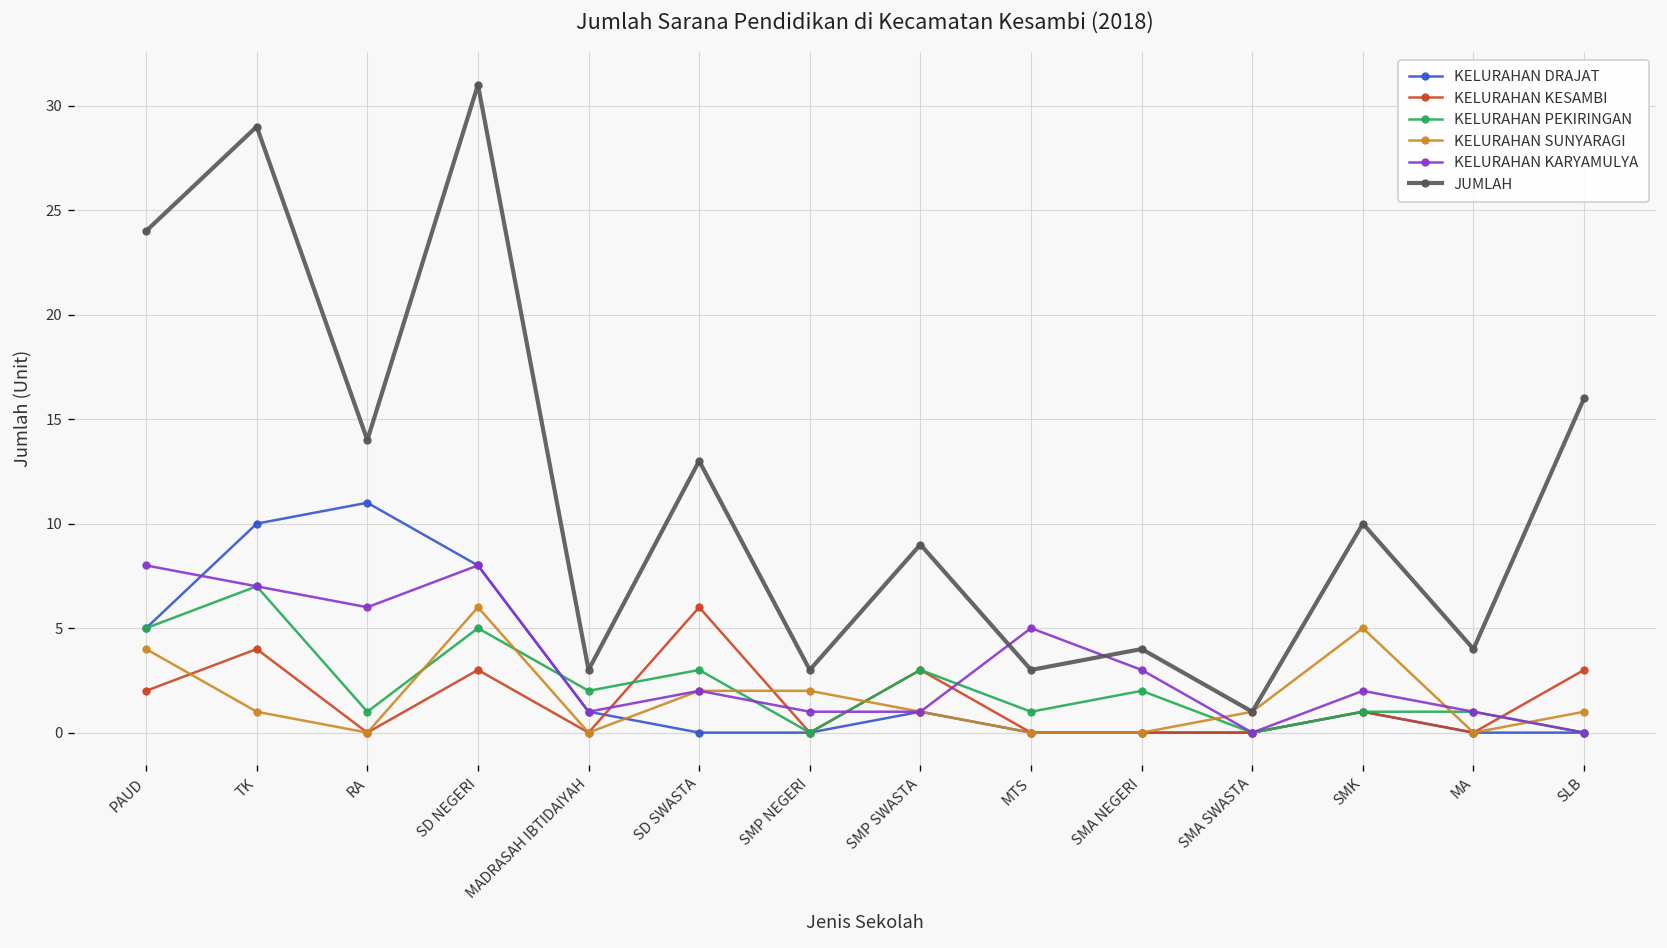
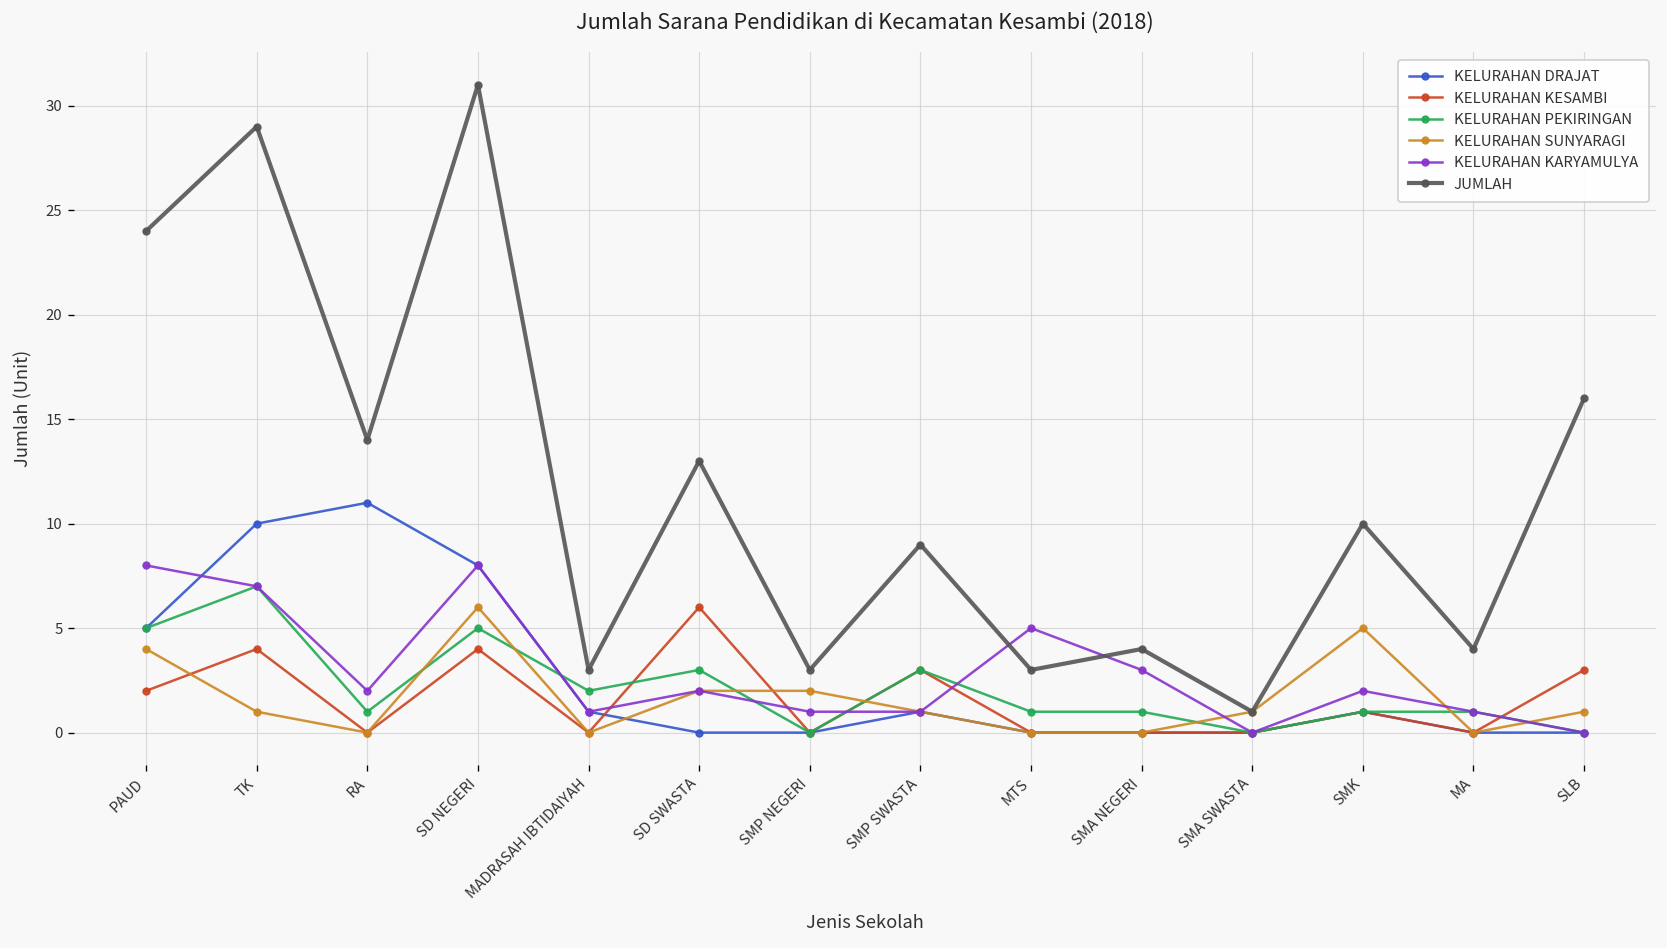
  {
    "KELURAHAN DRAJAT": {
      "TK": 10,
      "RA": 11,
      "SD SWASTA": 0
    },
    "KELURAHAN KESAMBI": {
      "PAUD": 2,
      "TK": 4,
-     "SD NEGERI": 3,
+     "SD NEGERI": 4,
      "SD SWASTA": 6,
      "SLB": 3
    },
    "KELURAHAN PEKIRINGAN": {
      "RA": 1,
      "SD NEGERI": 5,
      "MADRASAH IBTIDAIYAH": 2,
      "SD SWASTA": 3,
      "MTS": 1,
-     "SMA NEGERI": 2
+     "SMA NEGERI": 1
    },
    "KELURAHAN SUNYARAGI": {
      "PAUD": 4,
      "TK": 1,
      "SD NEGERI": 6,
      "SMP NEGERI": 2,
      "SMK": 5,
      "SLB": 1
    },
    "KELURAHAN KARYAMULYA": {
      "PAUD": 8,
-     "RA": 6,
+     "RA": 2,
      "SMP NEGERI": 1,
      "MTS": 5,
      "SMA NEGERI": 3,
      "SMK": 2
    },
    "JUMLAH": {
      "PAUD": 24,
      "TK": 29,
      "RA": 14,
      "SD NEGERI": 31,
      "MADRASAH IBTIDAIYAH": 3,
      "SD SWASTA": 13,
      "SMP NEGERI": 3,
      "SMP SWASTA": 9,
      "MTS": 3,
      "SMA NEGERI": 4,
      "SMK": 10,
      "MA": 4,
      "SLB": 16
    }
  }
